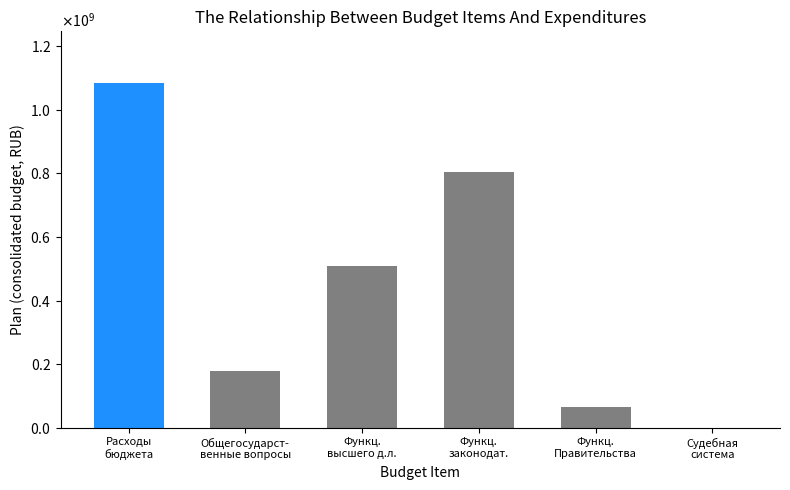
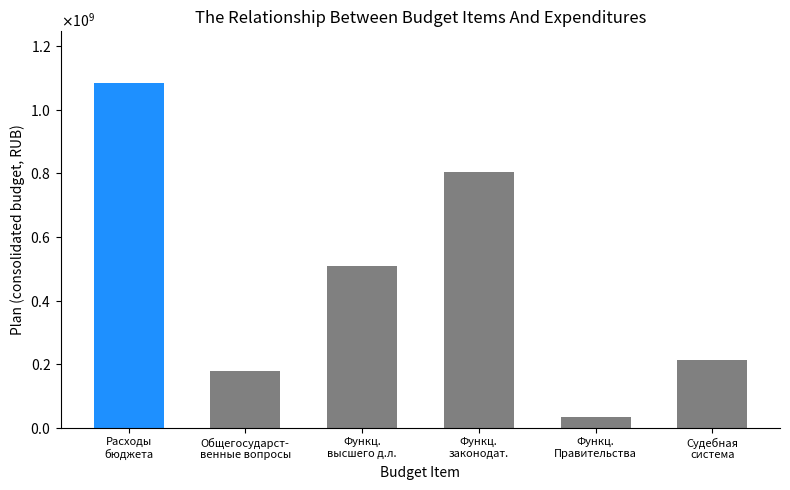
  {
    "Расходы бюджета": 1080000000,
    "Общегосударст- венные вопросы": 180000000,
    "Функц. высшего д.л.": 510000000,
    "Функц. законодат.": 800000000,
-   "Функц. Правительства": 60000000,
-   "Судебная система": 0
+   "Функц. Правительства": 30000000,
+   "Судебная система": 210000000
  }
